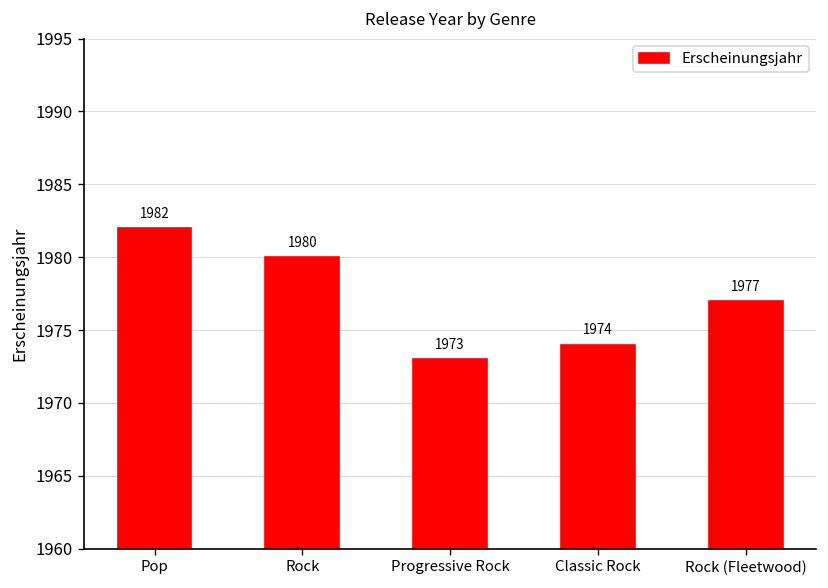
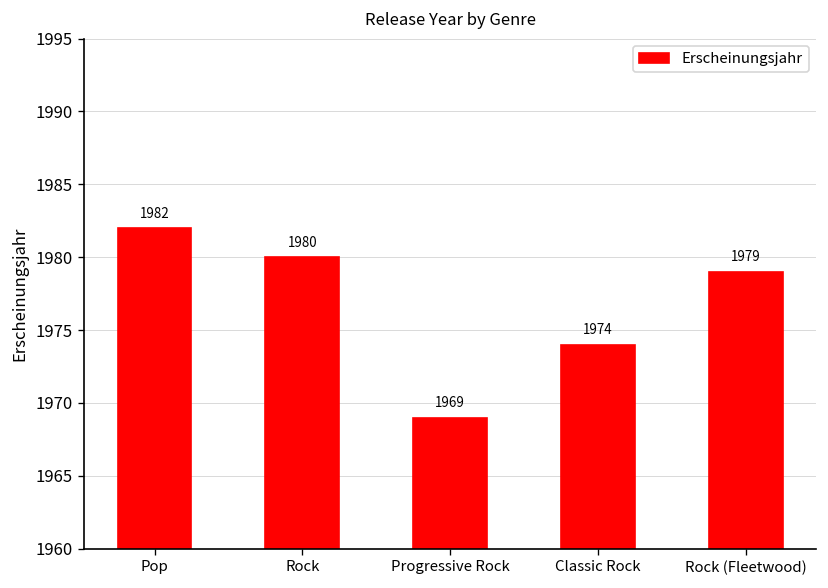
  {
    "Pop": 1982,
    "Rock": 1980,
-   "Progressive Rock": 1973,
+   "Progressive Rock": 1969,
    "Classic Rock": 1974,
-   "Rock (Fleetwood)": 1977
+   "Rock (Fleetwood)": 1979
  }
